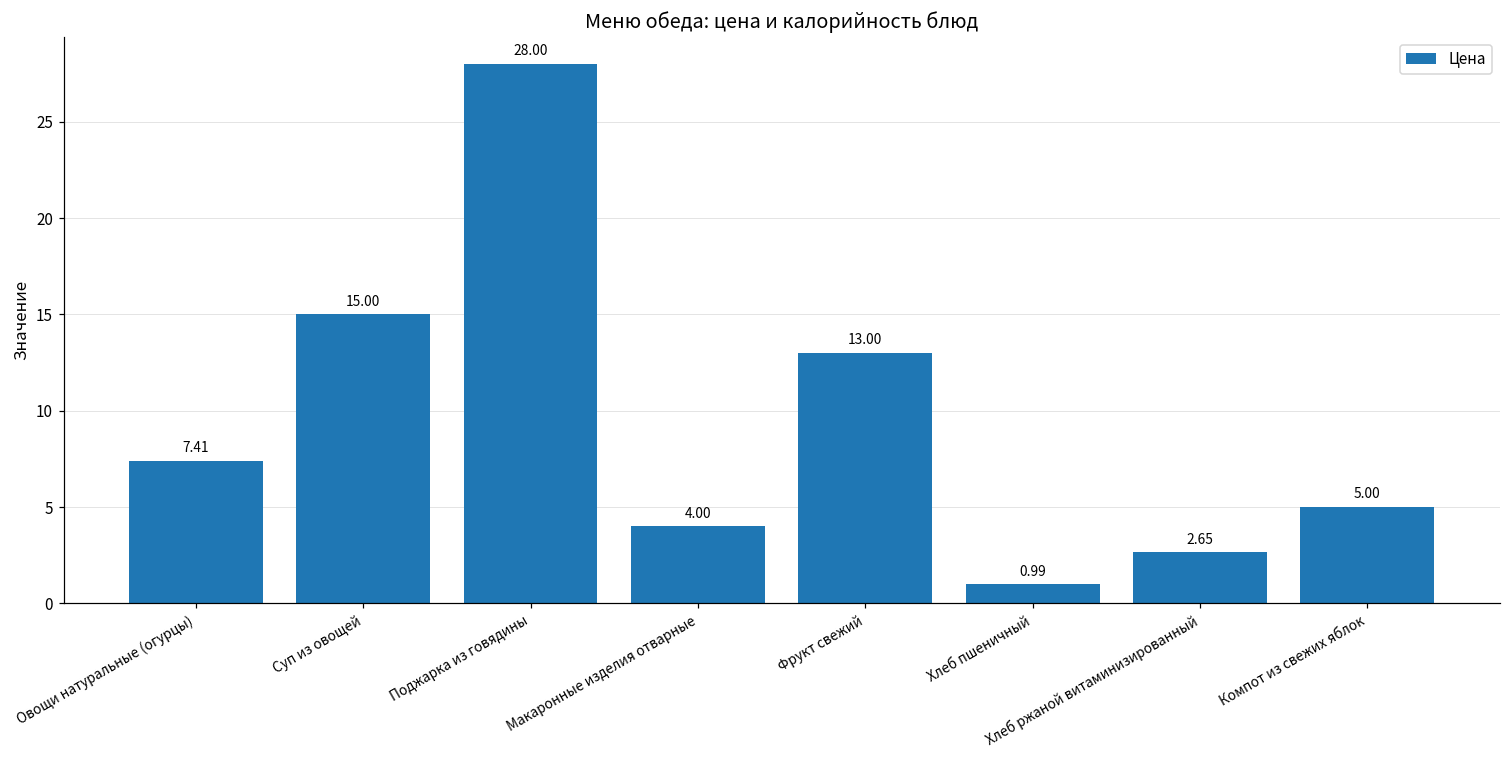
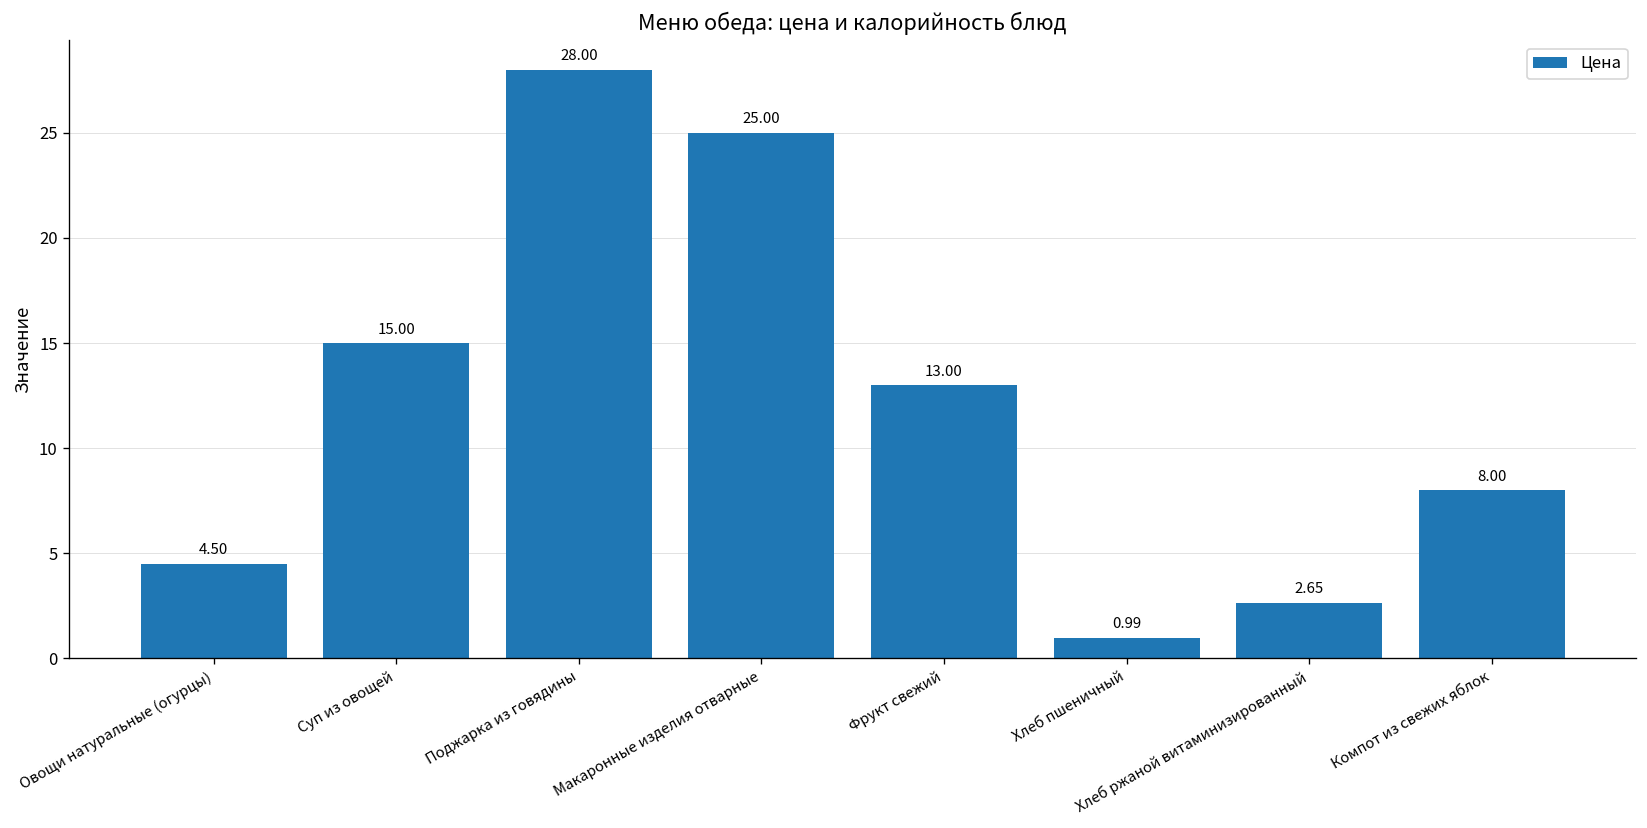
  {
-   "Овощи натуральные (огурцы)": 7.41,
+   "Овощи натуральные (огурцы)": 4.50,
    "Суп из овощей": 15.00,
    "Поджарка из говядины": 28.00,
-   "Макаронные изделия отварные": 4.00,
+   "Макаронные изделия отварные": 25.00,
    "Фрукт свежий": 13.00,
    "Хлеб пшеничный": 0.99,
    "Хлеб ржаной витаминизированный": 2.65,
-   "Компот из свежих яблок": 5.00
+   "Компот из свежих яблок": 8.00
  }
